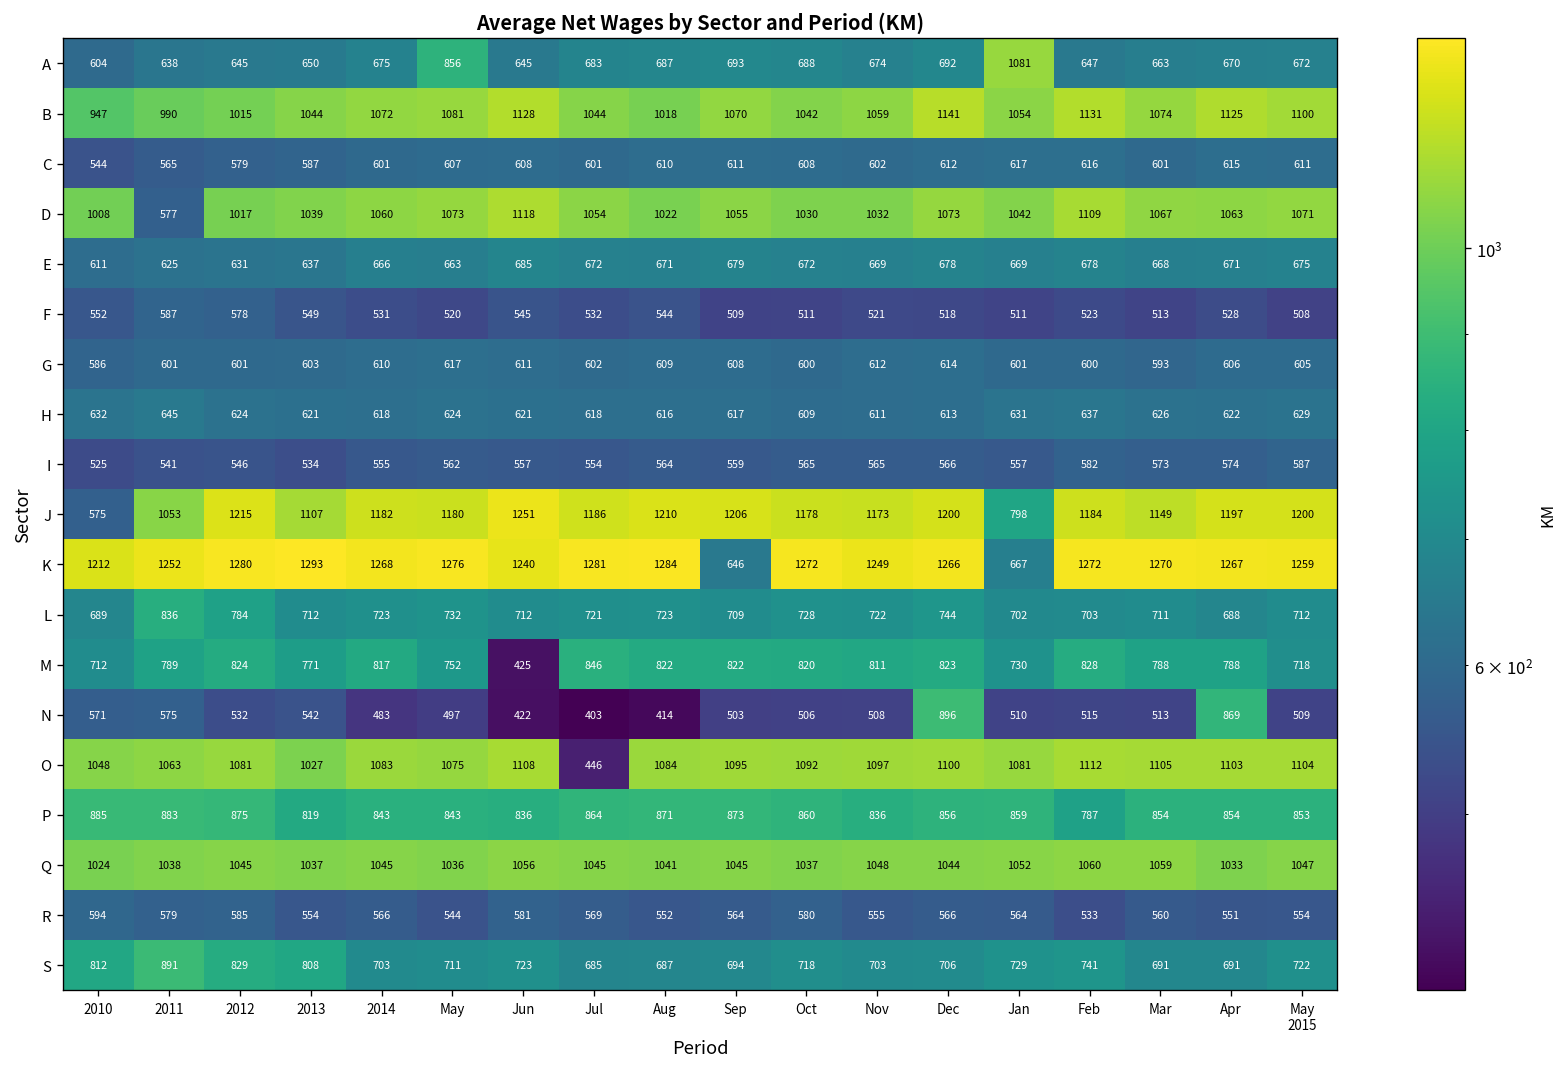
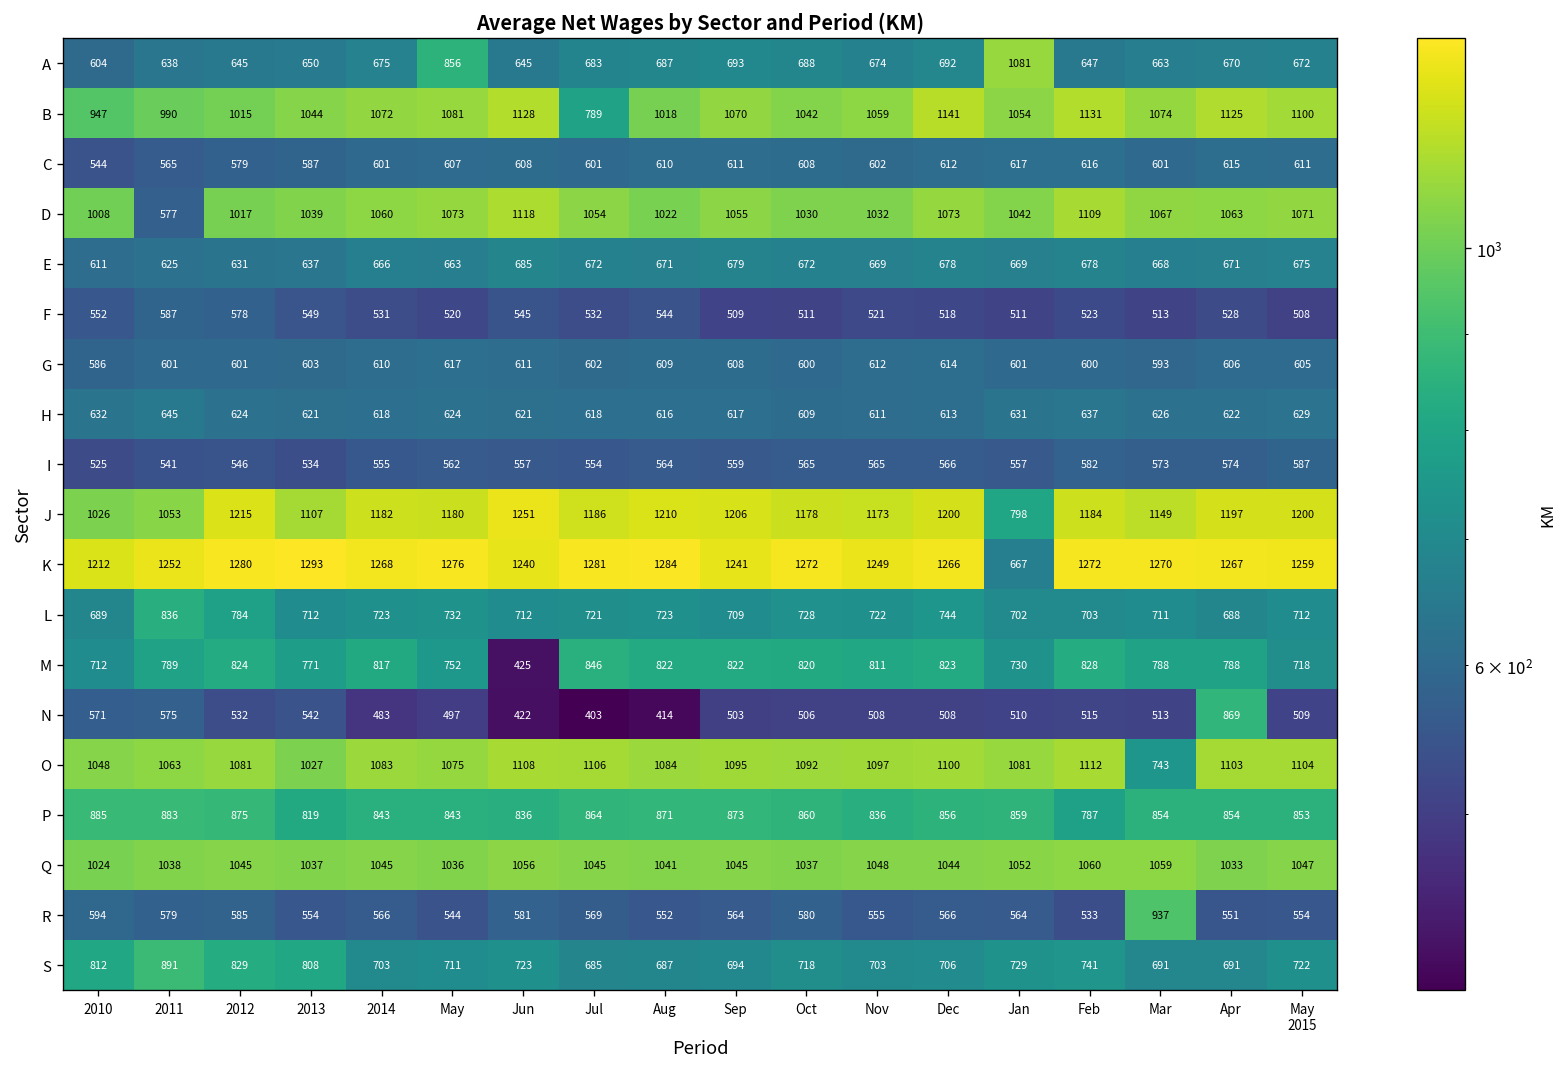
  {
    "B": {
      "2010": 947,
      "2011": 990,
      "2012": 1015,
      "2013": 1044,
      "2014": 1072,
      "May": 1081,
      "Jun": 1128,
-     "Jul": 1044,
+     "Jul": 789,
      "Aug": 1018,
      "Sep": 1070,
      "Oct": 1042,
      "Nov": 1059,
      "Dec": 1141,
      "Jan": 1054,
      "Feb": 1131,
      "Mar": 1074,
      "Apr": 1125,
      "May 2015": 1100
    },
    "J": {
-     "2010": 575,
+     "2010": 1026,
      "2011": 1053,
      "2012": 1215,
      "2013": 1107,
      "2014": 1182,
      "May": 1180,
      "Jun": 1251,
      "Jul": 1186,
      "Aug": 1210,
      "Sep": 1206,
      "Oct": 1178,
      "Nov": 1173,
      "Dec": 1200,
      "Jan": 798,
      "Feb": 1184,
      "Mar": 1149,
      "Apr": 1197,
      "May 2015": 1200
    },
    "K": {
      "2010": 1212,
      "2011": 1252,
      "2012": 1280,
      "2013": 1293,
      "2014": 1268,
      "May": 1276,
      "Jun": 1240,
      "Jul": 1281,
      "Aug": 1284,
-     "Sep": 646,
+     "Sep": 1241,
      "Oct": 1272,
      "Nov": 1249,
      "Dec": 1266,
      "Jan": 667,
      "Feb": 1272,
      "Mar": 1270,
      "Apr": 1267,
      "May 2015": 1259
    },
    "N": {
      "2010": 571,
      "2011": 575,
      "2012": 532,
      "2013": 542,
      "2014": 483,
      "May": 497,
      "Jun": 422,
      "Jul": 403,
      "Aug": 414,
      "Sep": 503,
      "Oct": 506,
      "Nov": 508,
-     "Dec": 896,
+     "Dec": 508,
      "Jan": 510,
      "Feb": 515,
      "Mar": 513,
      "Apr": 869,
      "May 2015": 509
    },
    "O": {
      "2010": 1048,
      "2011": 1063,
      "2012": 1081,
      "2013": 1027,
      "2014": 1083,
      "May": 1075,
      "Jun": 1108,
-     "Jul": 446,
+     "Jul": 1106,
      "Aug": 1084,
      "Sep": 1095,
      "Oct": 1092,
      "Nov": 1097,
      "Dec": 1100,
      "Jan": 1081,
      "Feb": 1112,
-     "Mar": 1105,
+     "Mar": 743,
      "Apr": 1103,
      "May 2015": 1104
    },
    "R": {
      "2010": 594,
      "2011": 579,
      "2012": 585,
      "2013": 554,
      "2014": 566,
      "May": 544,
      "Jun": 581,
      "Jul": 569,
      "Aug": 552,
      "Sep": 564,
      "Oct": 580,
      "Nov": 555,
      "Dec": 566,
      "Jan": 564,
      "Feb": 533,
-     "Mar": 560,
+     "Mar": 937,
      "Apr": 551,
      "May 2015": 554
    }
  }
